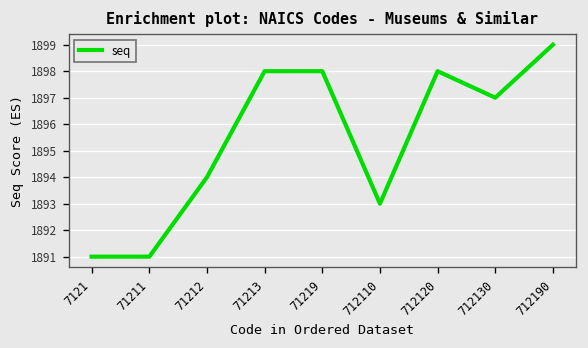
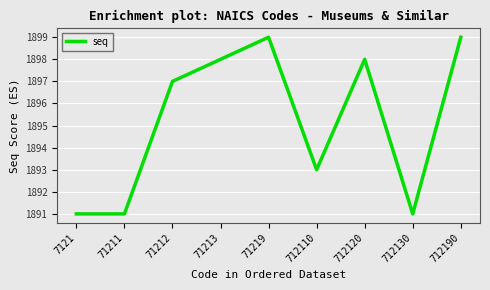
  {
    "7121": 1891,
    "71211": 1891,
-   "71212": 1894,
+   "71212": 1897,
    "71213": 1898,
-   "71219": 1898,
+   "71219": 1899,
    "712110": 1893,
    "712120": 1898,
-   "712130": 1897,
+   "712130": 1891,
    "712190": 1899
  }
